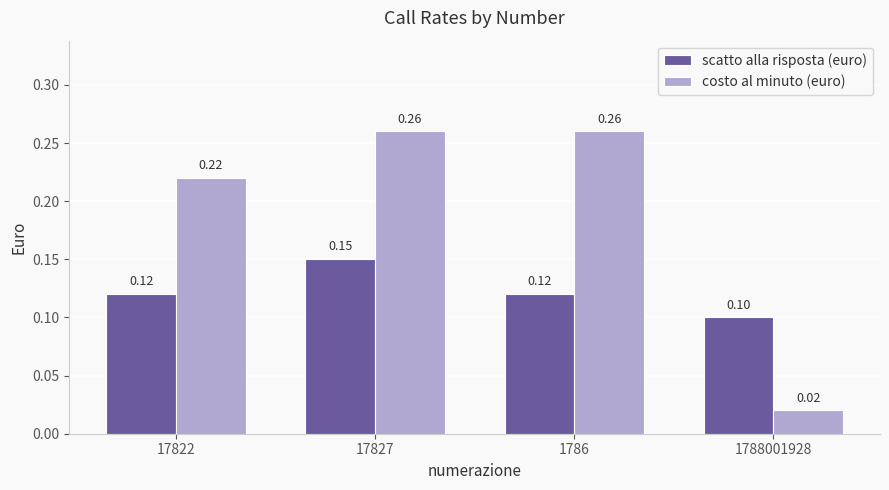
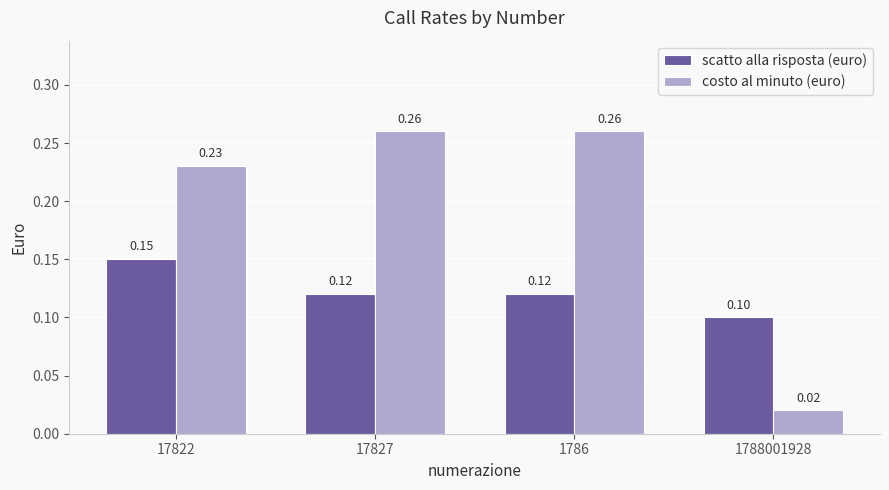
  {
    "scatto alla risposta (euro)": {
-     "17822": 0.12,
-     "17827": 0.15,
+     "17822": 0.15,
+     "17827": 0.12,
      "1786": 0.12,
      "1788001928": 0.10
    },
    "costo al minuto (euro)": {
-     "17822": 0.22,
+     "17822": 0.23,
      "17827": 0.26,
      "1786": 0.26,
      "1788001928": 0.02
    }
  }
